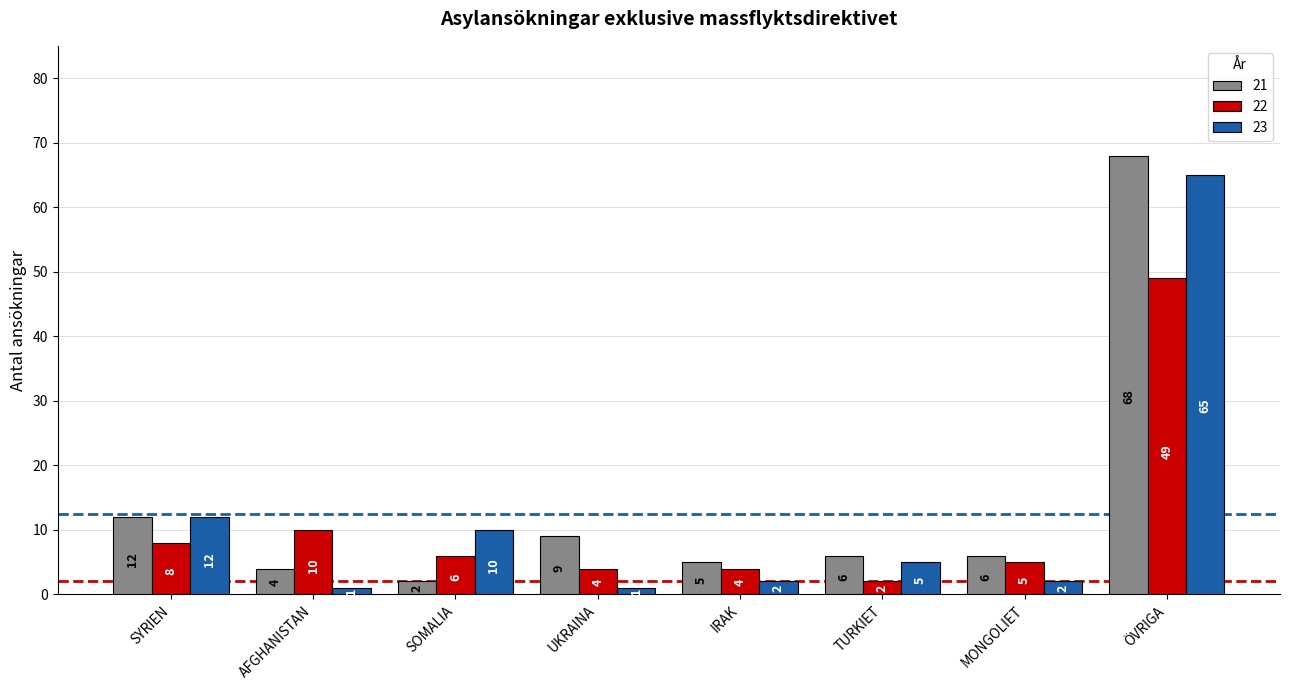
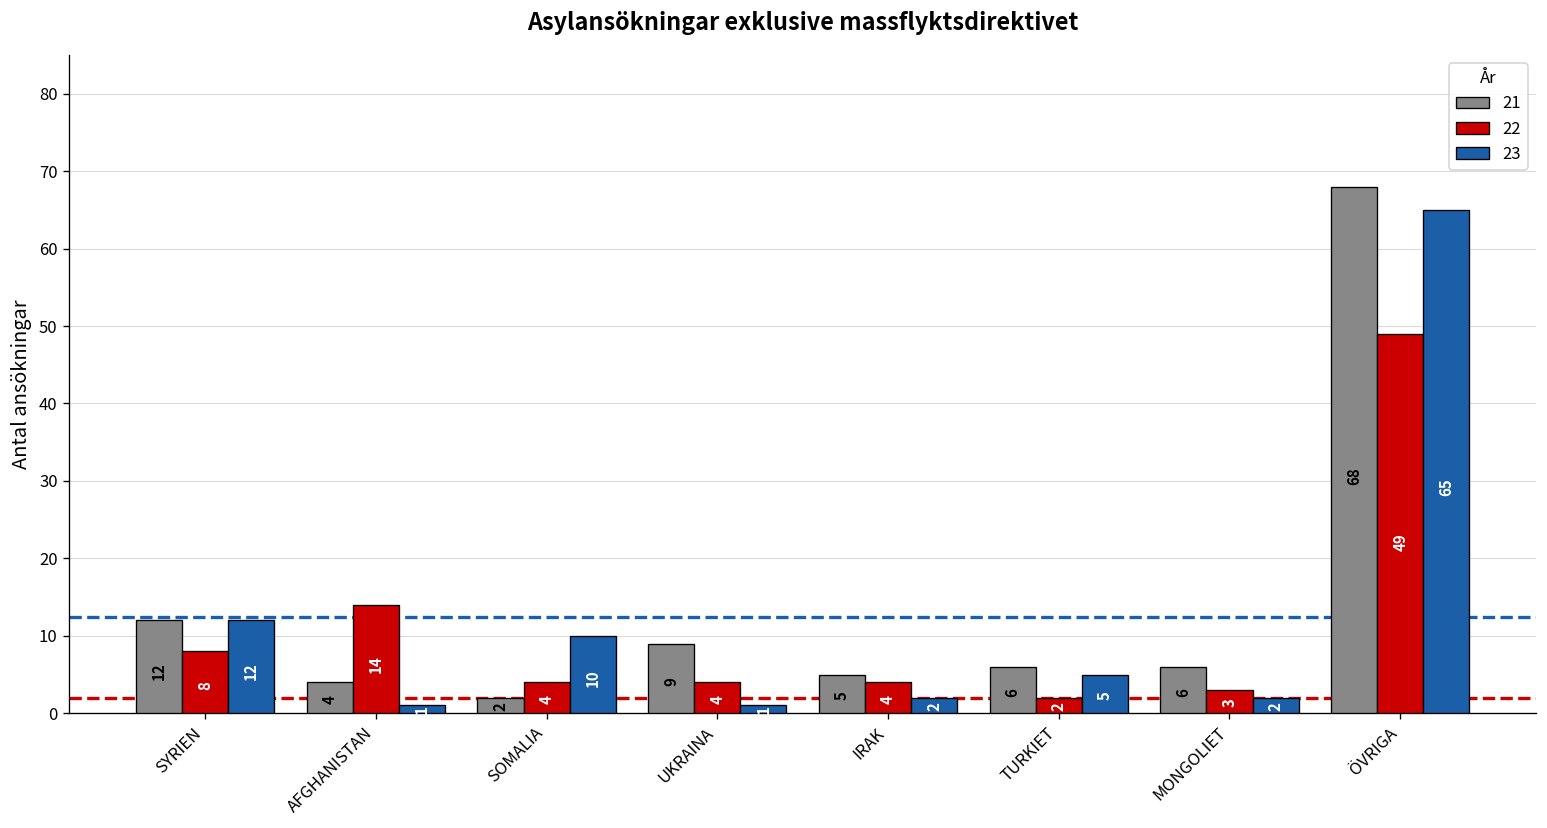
  {
    "21": {
      "SYRIEN": 12,
      "AFGHANISTAN": 4,
      "SOMALIA": 2,
      "UKRAINA": 9,
      "IRAK": 5,
      "TURKIET": 6,
      "MONGOLIET": 6,
      "ÖVRIGA": 68
    },
    "22": {
      "SYRIEN": 8,
-     "AFGHANISTAN": 10,
-     "SOMALIA": 6,
+     "AFGHANISTAN": 14,
+     "SOMALIA": 4,
      "UKRAINA": 4,
      "IRAK": 4,
      "TURKIET": 2,
-     "MONGOLIET": 5,
+     "MONGOLIET": 3,
      "ÖVRIGA": 49
    },
    "23": {
      "SYRIEN": 12,
      "AFGHANISTAN": 1,
      "SOMALIA": 10,
      "UKRAINA": 1,
      "IRAK": 2,
      "TURKIET": 5,
      "MONGOLIET": 2,
      "ÖVRIGA": 65
    }
  }
